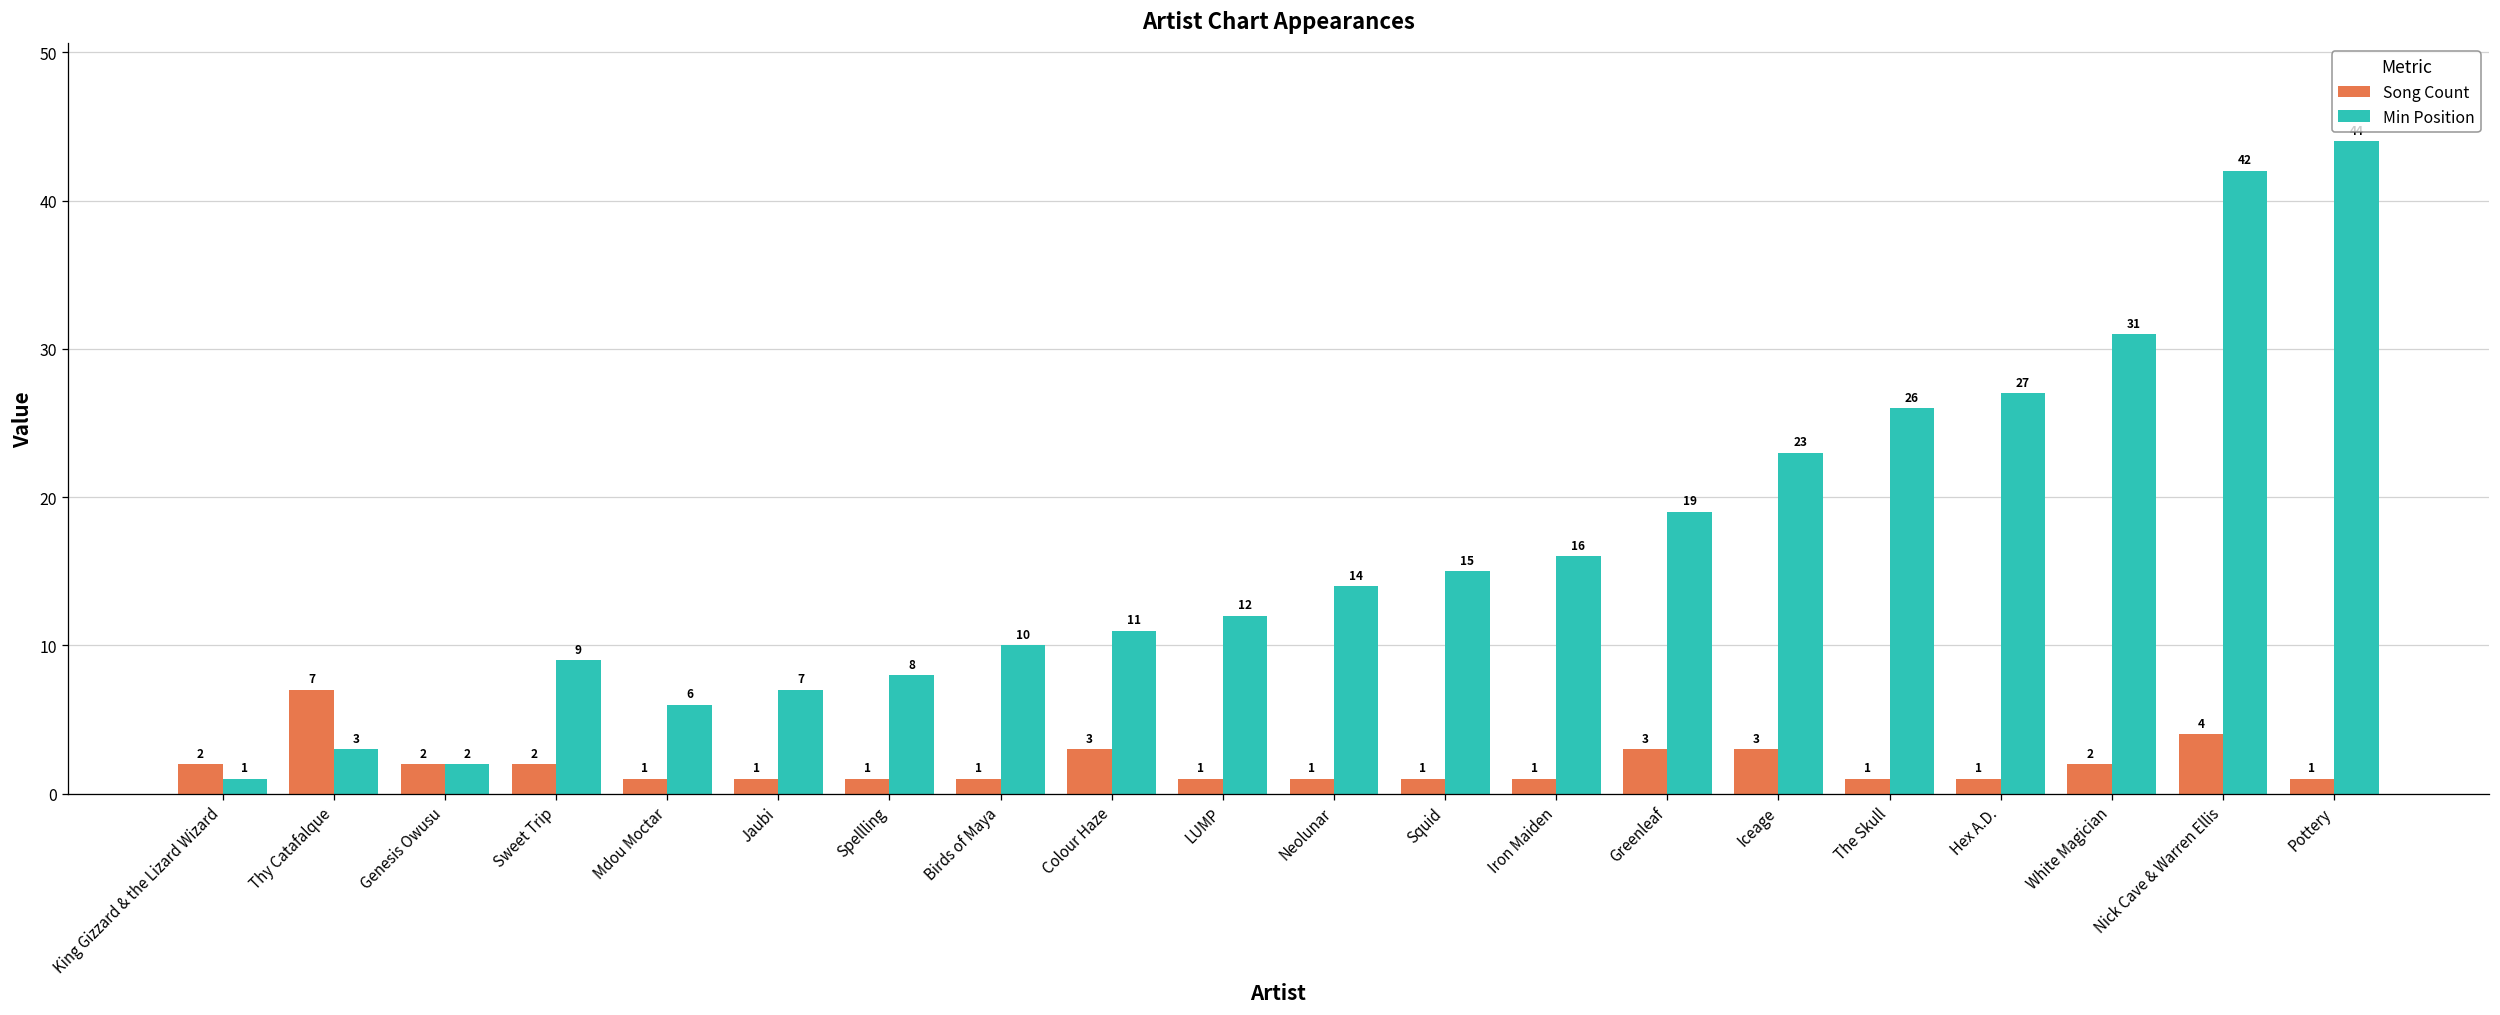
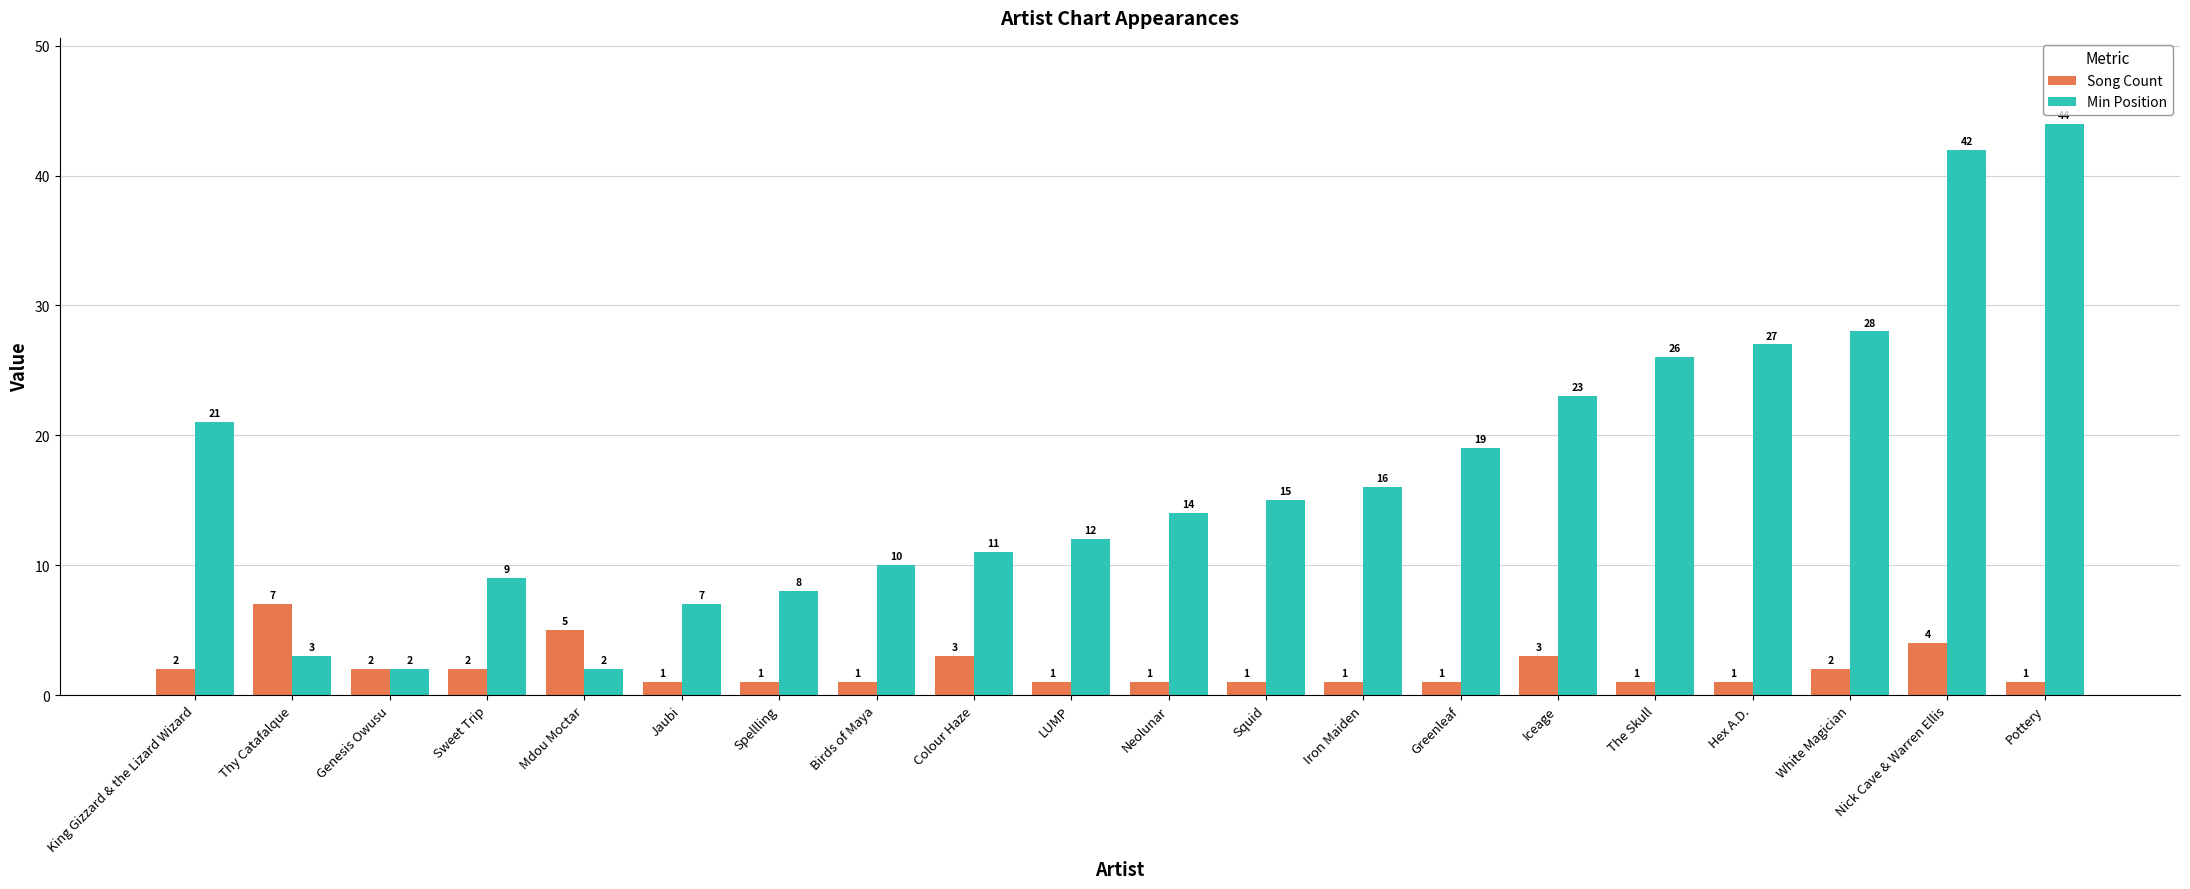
  {
    "Song Count": {
      "King Gizzard & the Lizard Wizard": 2,
      "Thy Catafalque": 7,
      "Genesis Owusu": 2,
      "Sweet Trip": 2,
-     "Mdou Moctar": 1,
+     "Mdou Moctar": 5,
      "Jaubi": 1,
      "Spellling": 1,
      "Birds of Maya": 1,
      "Colour Haze": 3,
      "LUMP": 1,
      "Neolunar": 1,
      "Squid": 1,
      "Iron Maiden": 1,
-     "Greenleaf": 3,
+     "Greenleaf": 1,
      "Iceage": 3,
      "The Skull": 1,
      "Hex A.D.": 1,
      "White Magician": 2,
      "Nick Cave & Warren Ellis": 4,
      "Pottery": 1
    },
    "Min Position": {
-     "King Gizzard & the Lizard Wizard": 1,
+     "King Gizzard & the Lizard Wizard": 21,
      "Thy Catafalque": 3,
      "Genesis Owusu": 2,
      "Sweet Trip": 9,
-     "Mdou Moctar": 6,
+     "Mdou Moctar": 2,
      "Jaubi": 7,
      "Spellling": 8,
      "Birds of Maya": 10,
      "Colour Haze": 11,
      "LUMP": 12,
      "Neolunar": 14,
      "Squid": 15,
      "Iron Maiden": 16,
      "Greenleaf": 19,
      "Iceage": 23,
      "The Skull": 26,
      "Hex A.D.": 27,
-     "White Magician": 31,
+     "White Magician": 28,
      "Nick Cave & Warren Ellis": 42
    }
  }
